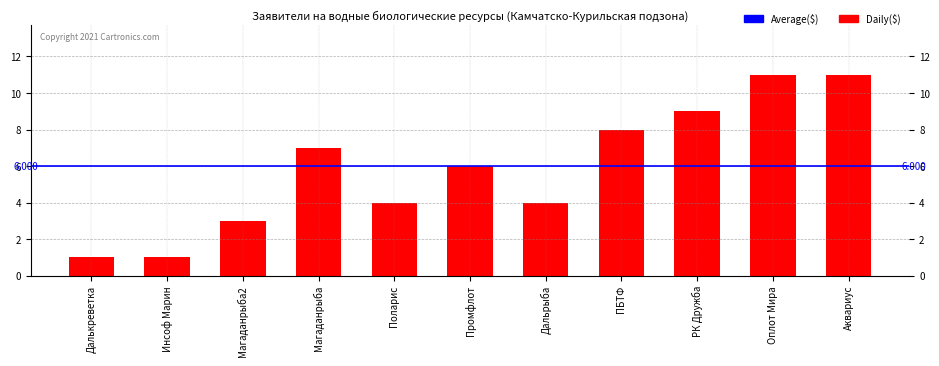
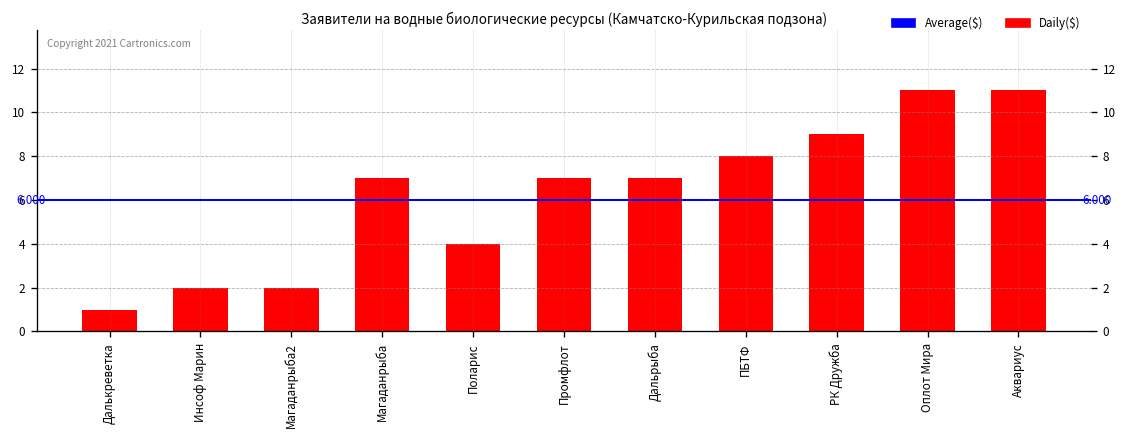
  {
    "Далькреветка": 1,
-   "Инсоф Марин": 1,
-   "Магаданрыба2": 3,
+   "Инсоф Марин": 2,
+   "Магаданрыба2": 2,
    "Магаданрыба": 7,
    "Поларис": 4,
-   "Промфлот": 6,
-   "Дальрыба": 4,
+   "Промфлот": 7,
+   "Дальрыба": 7,
    "ПБТФ": 8,
    "РК Дружба": 9,
    "Оплот Мира": 11,
    "Аквариус": 11
  }
